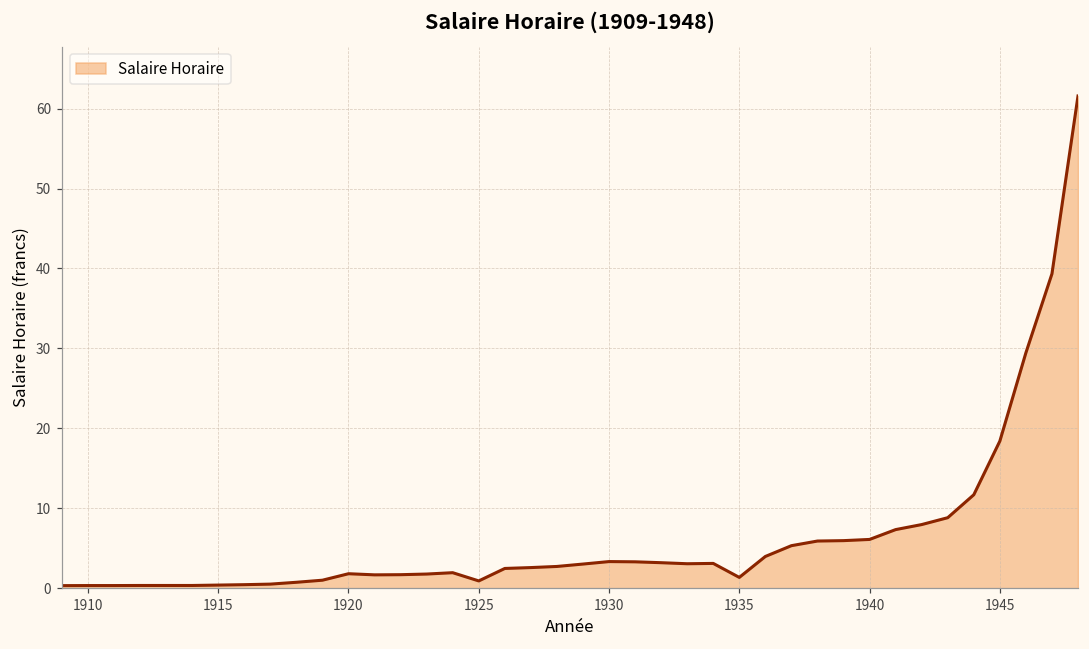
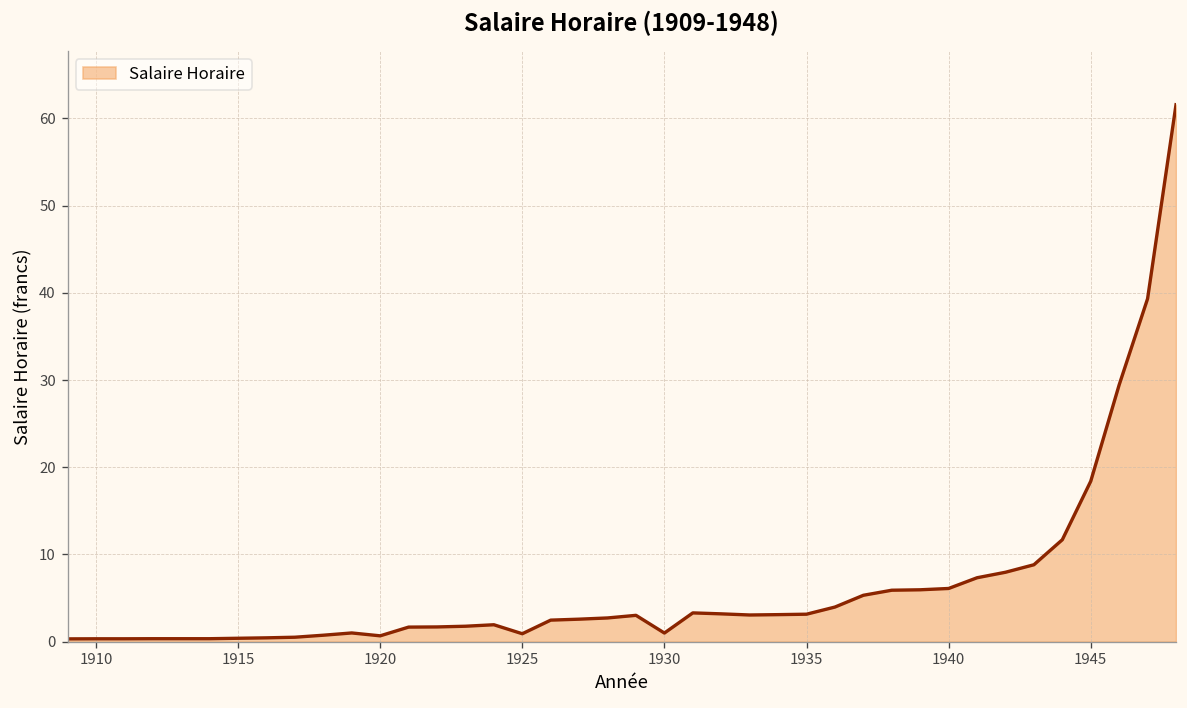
  {
    "1910": 0,
    "1915": 0,
-   "1920": 2,
+   "1920": 1,
    "1925": 1,
-   "1930": 3,
-   "1935": 1,
+   "1930": 1,
+   "1935": 3,
    "1940": 6,
    "1945": 18
  }
